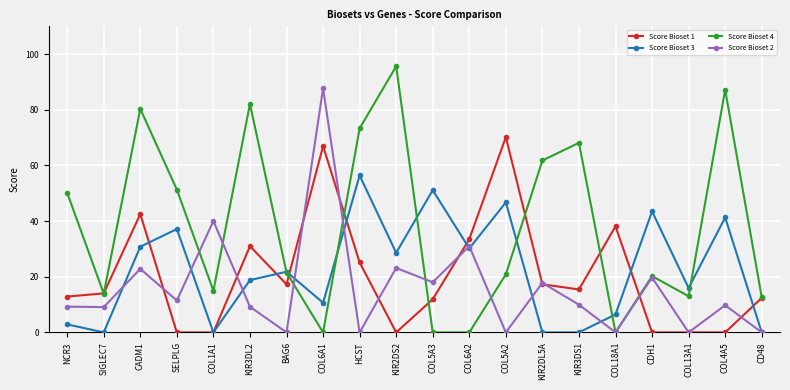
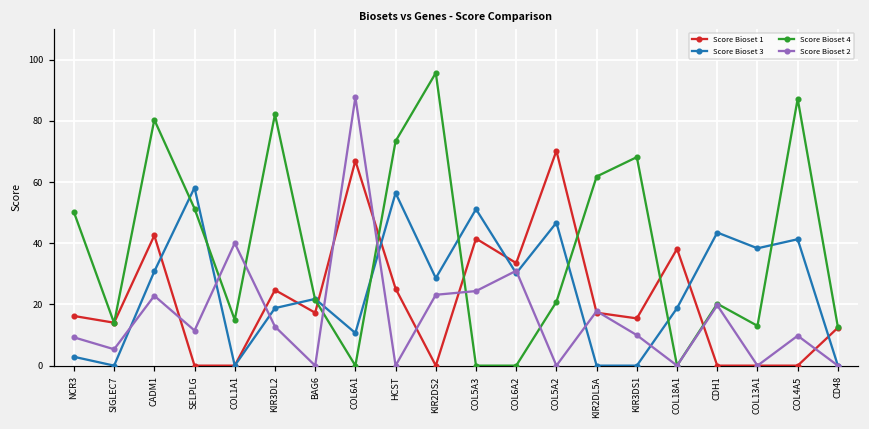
  {
    "Score Bioset 1": {
-     "NCR3": 13,
+     "NCR3": 16,
      "CADM1": 43,
      "SELPLG": 0,
-     "KIR3DL2": 31,
+     "KIR3DL2": 25,
      "BAG6": 17,
      "COL6A1": 67,
      "HCST": 25,
      "KIR2DS2": 0,
-     "COL5A3": 12,
+     "COL5A3": 42,
      "COL6A2": 34,
      "COL5A2": 70,
      "KIR3DS1": 15,
      "COL18A1": 38,
      "CDH1": 0,
      "COL4A5": 0
    },
    "Score Bioset 3": {
      "NCR3": 3,
      "SIGLEC7": 0,
      "CADM1": 31,
-     "SELPLG": 37,
+     "SELPLG": 58,
      "KIR3DL2": 19,
      "COL6A1": 11,
      "HCST": 56,
      "KIR2DS2": 29,
      "COL5A3": 51,
      "COL5A2": 47,
      "KIR2DL5A": 0,
      "KIR3DS1": 0,
-     "COL18A1": 6,
+     "COL18A1": 19,
      "CDH1": 43,
-     "COL13A1": 16,
+     "COL13A1": 38,
      "COL4A5": 41
    },
    "Score Bioset 4": {
      "NCR3": 50,
      "CADM1": 80,
      "SELPLG": 51,
      "COL1A1": 15,
      "KIR3DL2": 82,
      "COL6A1": 0,
      "HCST": 73,
      "KIR2DS2": 96,
      "COL5A3": 0,
      "COL6A2": 0,
      "COL5A2": 21,
      "KIR2DL5A": 62,
      "KIR3DS1": 68,
      "COL13A1": 13,
      "COL4A5": 87
    },
    "Score Bioset 2": {
      "NCR3": 9,
-     "SIGLEC7": 9,
+     "SIGLEC7": 5,
      "CADM1": 23,
      "SELPLG": 11,
      "COL1A1": 40,
-     "KIR3DL2": 9,
+     "KIR3DL2": 13,
      "BAG6": 0,
      "COL6A1": 88,
      "HCST": 0,
      "KIR2DS2": 23,
-     "COL5A3": 18,
+     "COL5A3": 24,
      "COL5A2": 0,
      "KIR3DS1": 10,
      "COL4A5": 10
    }
  }
